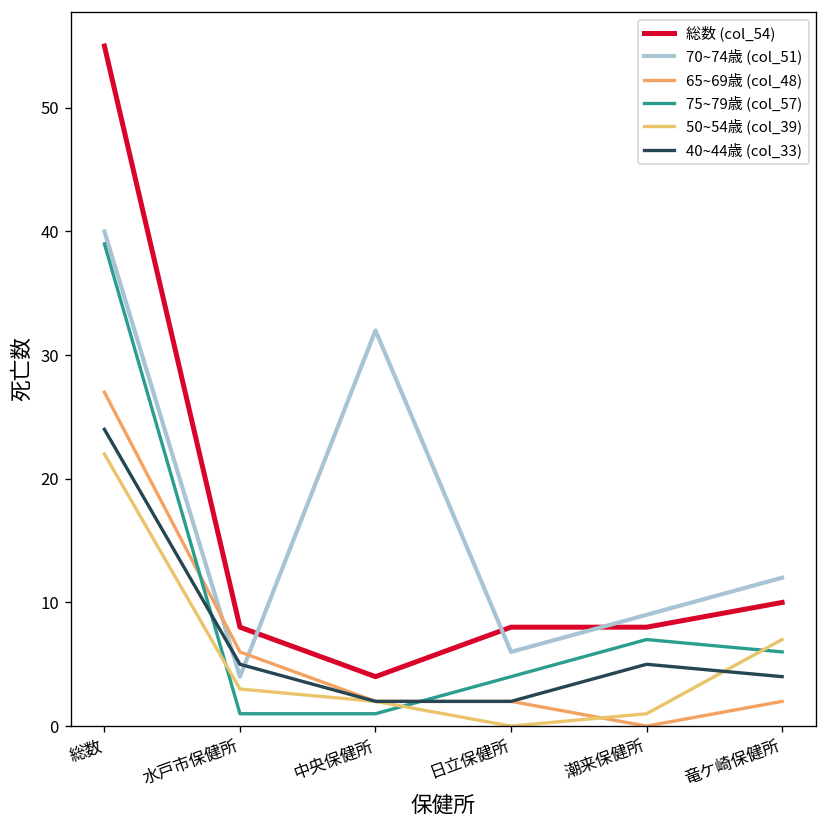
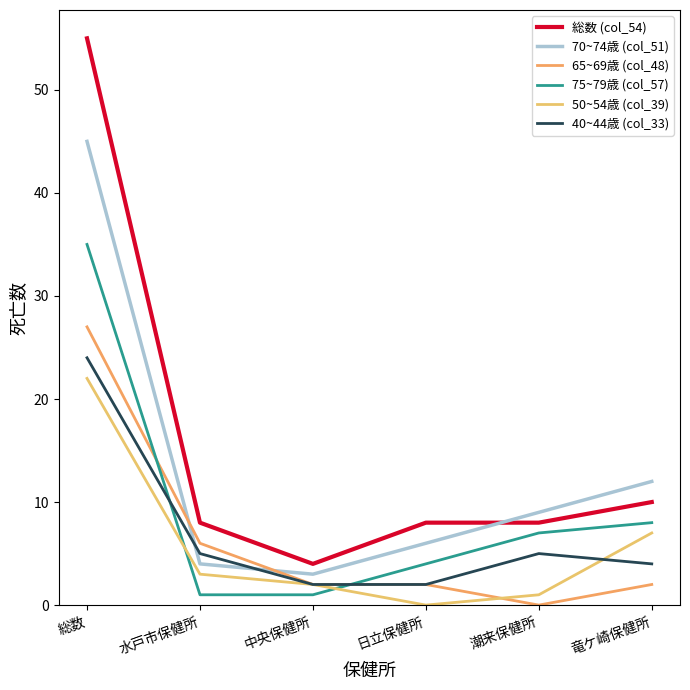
  {
    "総数 (col_54)": {
      "総数": 55,
      "水戸市保健所": 8,
      "中央保健所": 4,
      "日立保健所": 8,
      "潮来保健所": 8,
      "竜ケ崎保健所": 10
    },
    "70~74歳 (col_51)": {
-     "総数": 40,
+     "総数": 45,
      "水戸市保健所": 4,
-     "中央保健所": 32,
+     "中央保健所": 3,
      "日立保健所": 6,
      "潮来保健所": 9,
      "竜ケ崎保健所": 12
    },
    "75~79歳 (col_57)": {
-     "総数": 39,
+     "総数": 35,
      "水戸市保健所": 1,
      "中央保健所": 1,
      "日立保健所": 4,
      "潮来保健所": 7,
-     "竜ケ崎保健所": 6
+     "竜ケ崎保健所": 8
    },
    "40~44歳 (col_33)": {
      "総数": 24,
      "水戸市保健所": 5,
      "潮来保健所": 5,
      "竜ケ崎保健所": 4
    }
  }
